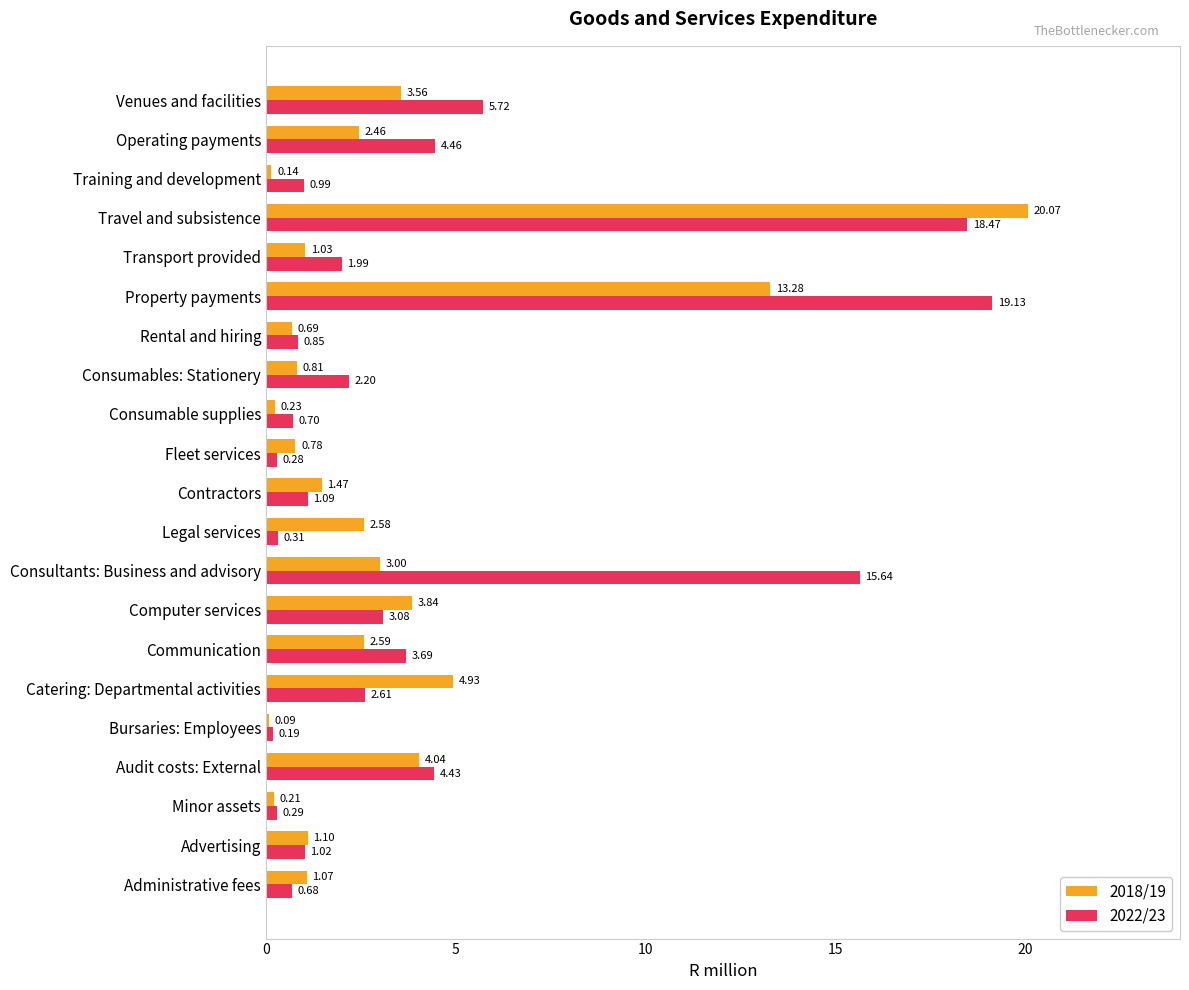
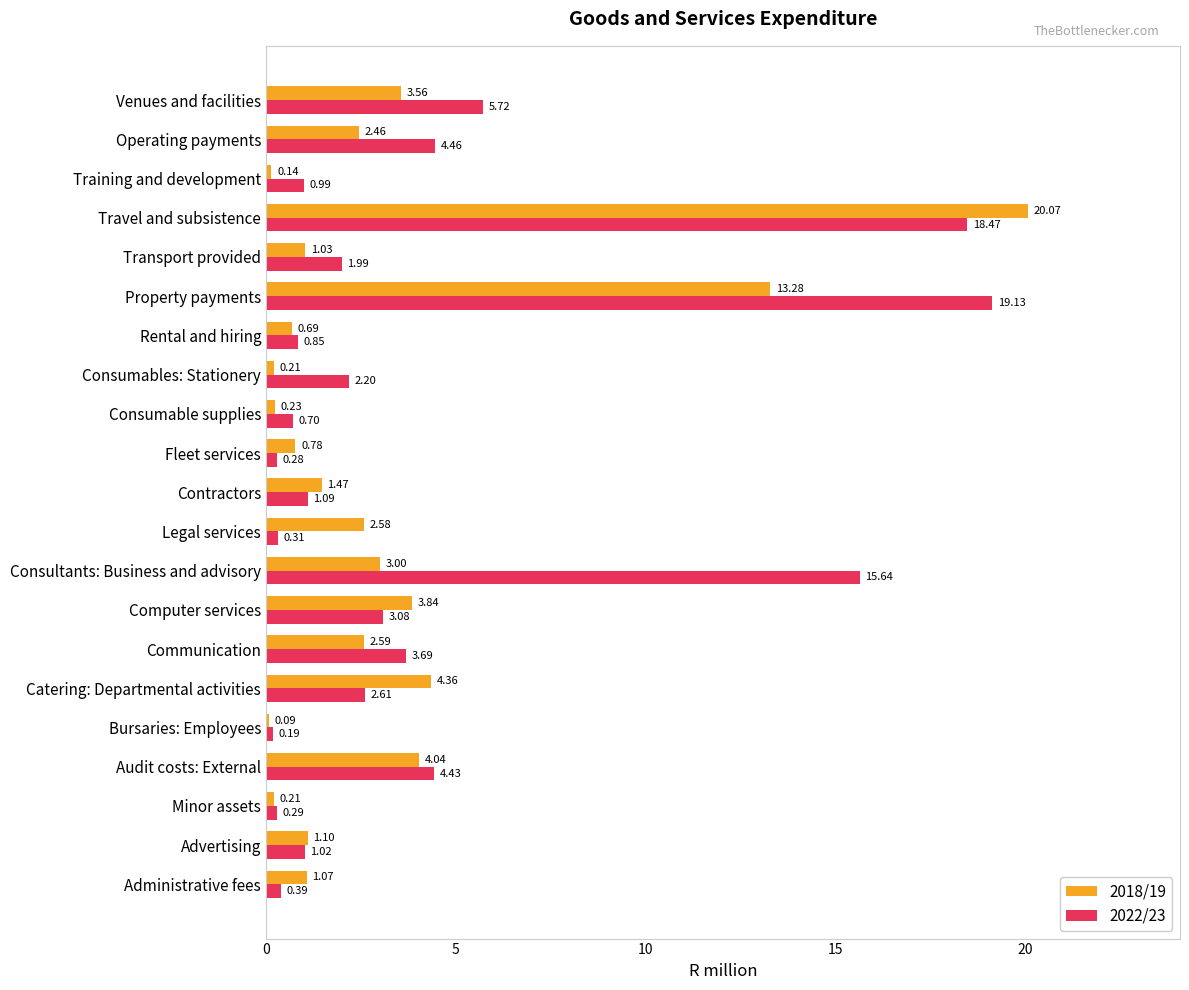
  {
    "2018/19": {
      "Venues and facilities": 3.56,
      "Operating payments": 2.46,
      "Training and development": 0.14,
      "Travel and subsistence": 20.07,
      "Transport provided": 1.03,
      "Property payments": 13.28,
      "Rental and hiring": 0.69,
-     "Consumables: Stationery": 0.81,
+     "Consumables: Stationery": 0.21,
      "Consumable supplies": 0.23,
      "Fleet services": 0.78,
      "Contractors": 1.47,
      "Legal services": 2.58,
      "Consultants: Business and advisory": 3.00,
      "Computer services": 3.84,
      "Communication": 2.59,
-     "Catering: Departmental activities": 4.93,
+     "Catering: Departmental activities": 4.36,
      "Bursaries: Employees": 0.09,
      "Audit costs: External": 4.04,
      "Minor assets": 0.21,
      "Advertising": 1.10,
      "Administrative fees": 1.07
    },
    "2022/23": {
      "Venues and facilities": 5.72,
      "Operating payments": 4.46,
      "Training and development": 0.99,
      "Travel and subsistence": 18.47,
      "Transport provided": 1.99,
      "Property payments": 19.13,
      "Rental and hiring": 0.85,
      "Consumables: Stationery": 2.20,
      "Consumable supplies": 0.70,
      "Fleet services": 0.28,
      "Contractors": 1.09,
      "Legal services": 0.31,
      "Consultants: Business and advisory": 15.64,
      "Computer services": 3.08,
      "Communication": 3.69,
      "Catering: Departmental activities": 2.61,
      "Bursaries: Employees": 0.19,
      "Audit costs: External": 4.43,
      "Minor assets": 0.29,
      "Advertising": 1.02,
-     "Administrative fees": 0.68
+     "Administrative fees": 0.39
    }
  }
